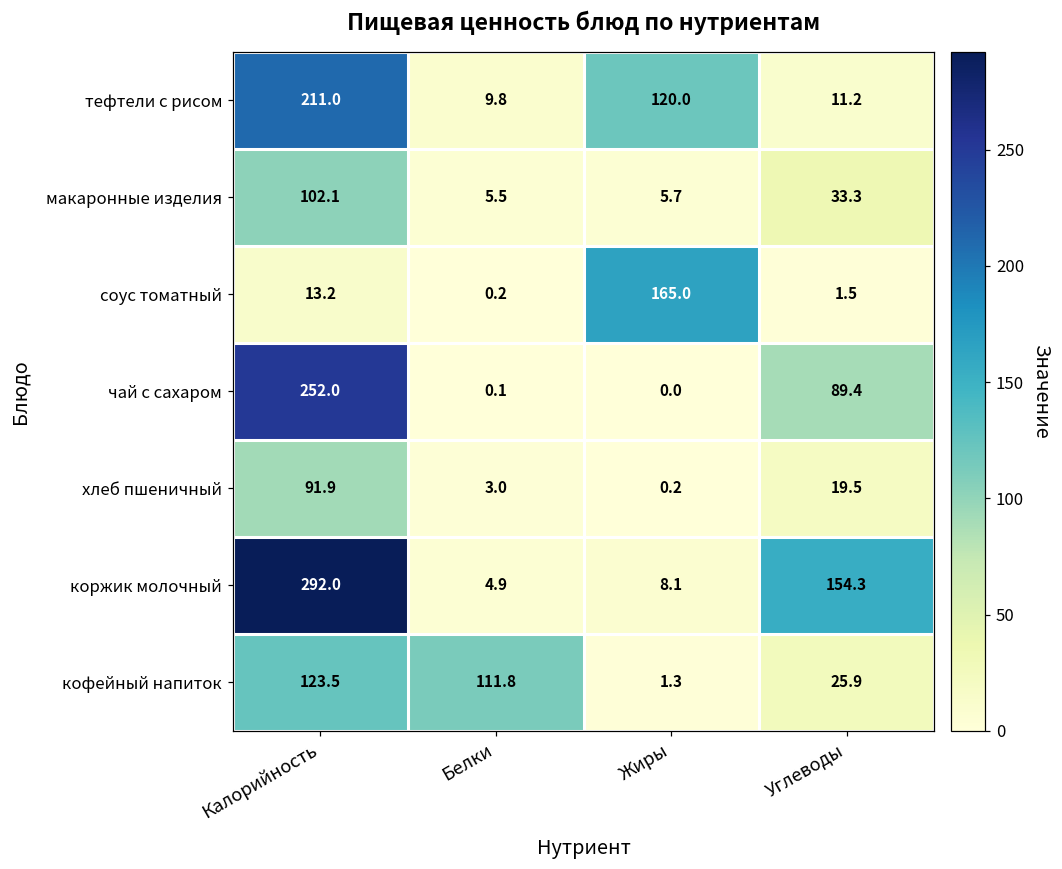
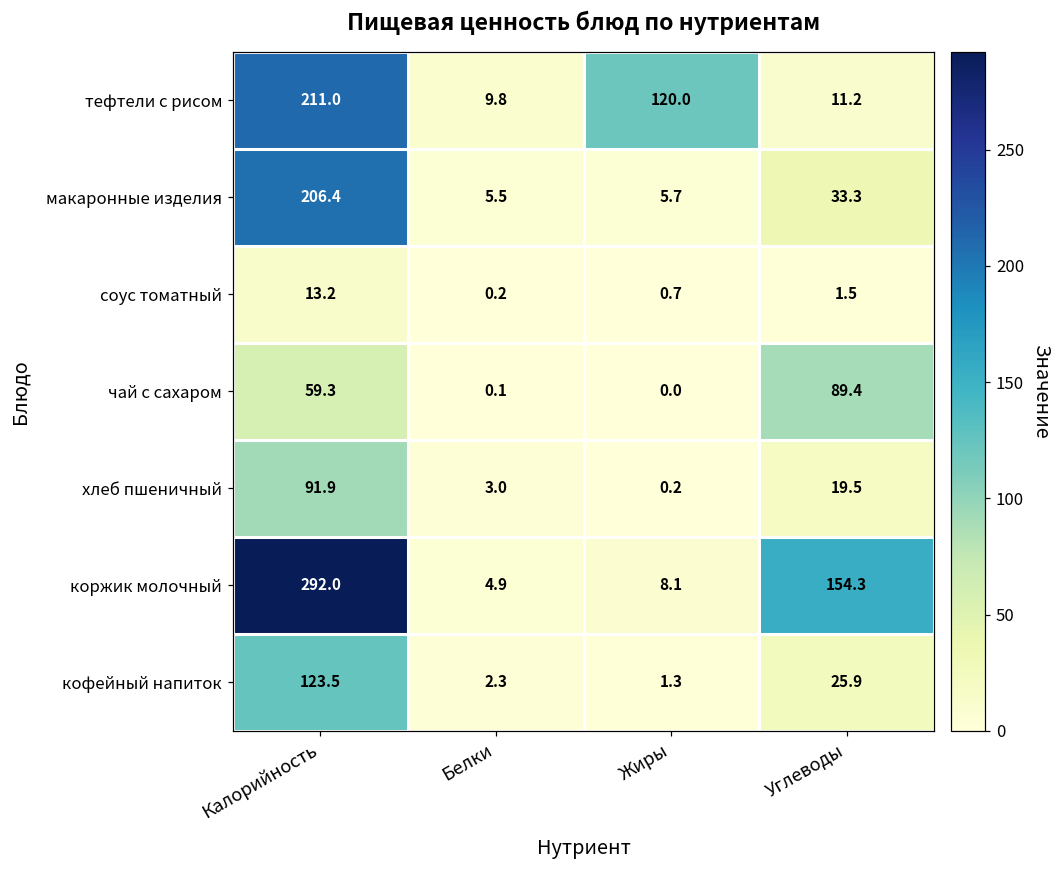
  {
    "тефтели с рисом": {
      "Калорийность": 211.0,
      "Белки": 9.8,
      "Жиры": 120.0,
      "Углеводы": 11.2
    },
    "макаронные изделия": {
-     "Калорийность": 102.1,
+     "Калорийность": 206.4,
      "Белки": 5.5,
      "Жиры": 5.7,
      "Углеводы": 33.3
    },
    "соус томатный": {
      "Калорийность": 13.2,
      "Белки": 0.2,
-     "Жиры": 165.0,
+     "Жиры": 0.7,
      "Углеводы": 1.5
    },
    "чай с сахаром": {
-     "Калорийность": 252.0,
+     "Калорийность": 59.3,
      "Белки": 0.1,
      "Жиры": 0.0,
      "Углеводы": 89.4
    },
    "хлеб пшеничный": {
      "Калорийность": 91.9,
      "Белки": 3.0,
      "Жиры": 0.2,
      "Углеводы": 19.5
    },
    "коржик молочный": {
      "Калорийность": 292.0,
      "Белки": 4.9,
      "Жиры": 8.1,
      "Углеводы": 154.3
    },
    "кофейный напиток": {
      "Калорийность": 123.5,
-     "Белки": 111.8,
+     "Белки": 2.3,
      "Жиры": 1.3,
      "Углеводы": 25.9
    }
  }
